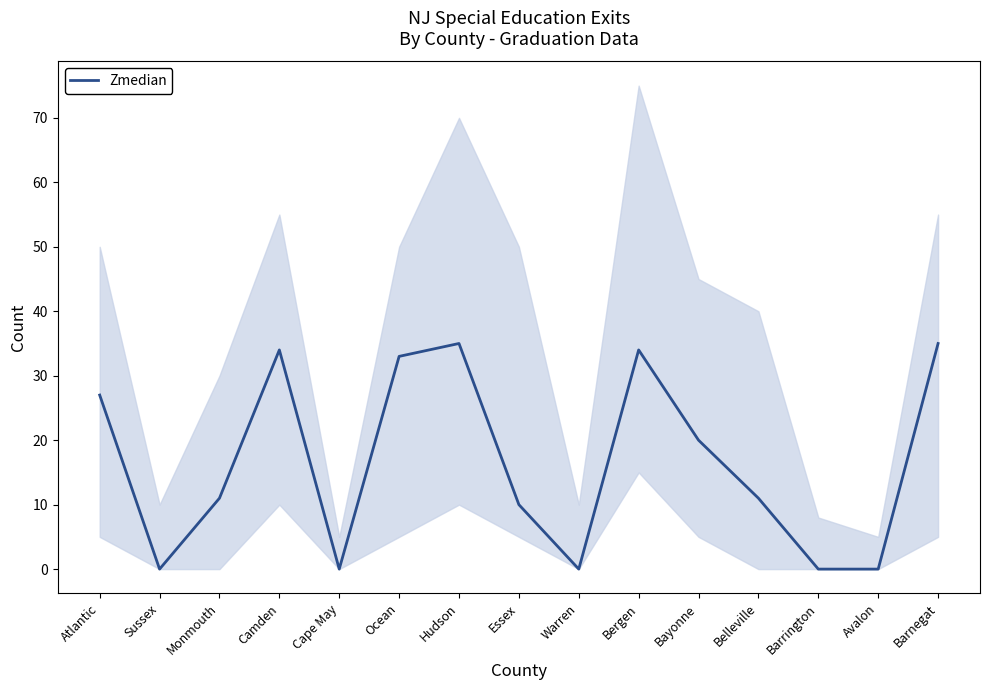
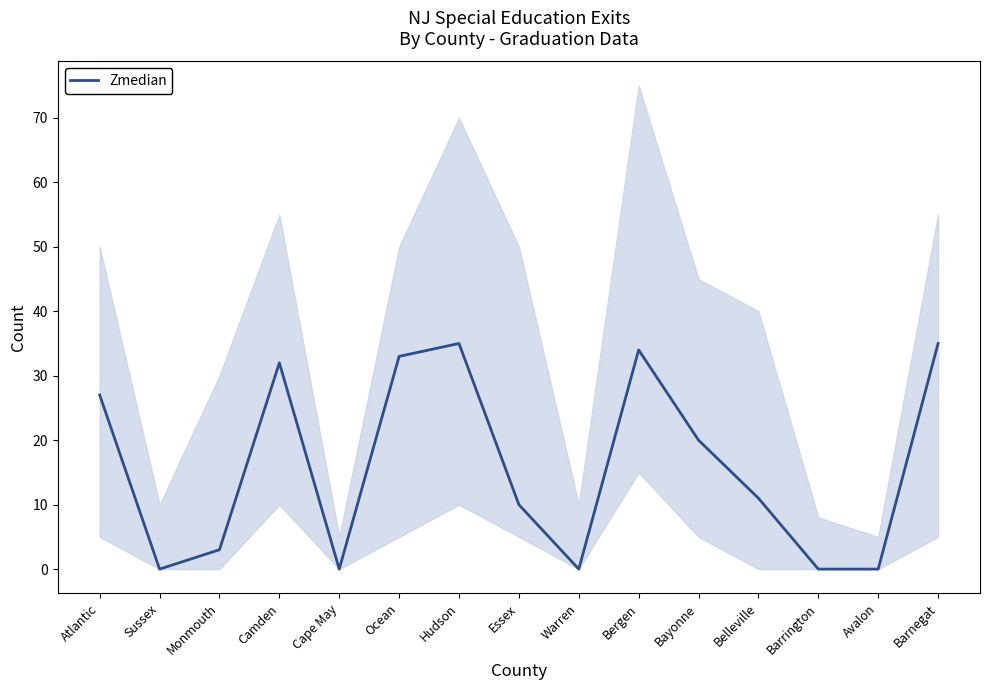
  {
    "Zmedian": {
      "Atlantic": 27,
      "Sussex": 0,
-     "Monmouth": 11,
-     "Camden": 34,
+     "Monmouth": 3,
+     "Camden": 32,
      "Cape May": 0,
      "Ocean": 33,
      "Hudson": 35,
      "Essex": 10,
      "Warren": 0,
      "Bergen": 34,
      "Bayonne": 20,
      "Belleville": 11,
      "Barrington": 0,
      "Avalon": 0,
      "Barnegat": 35
    }
  }
